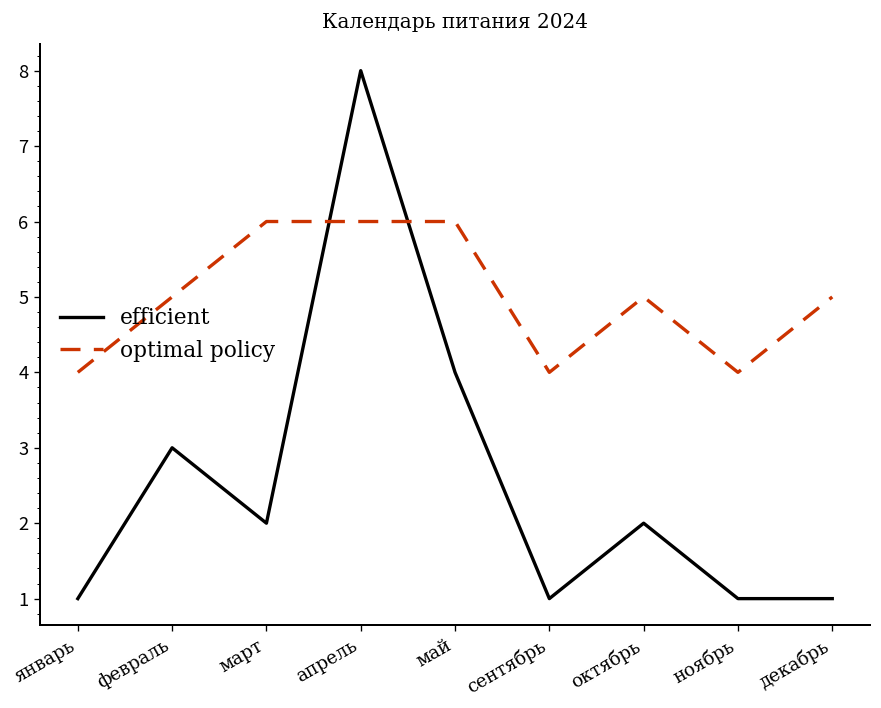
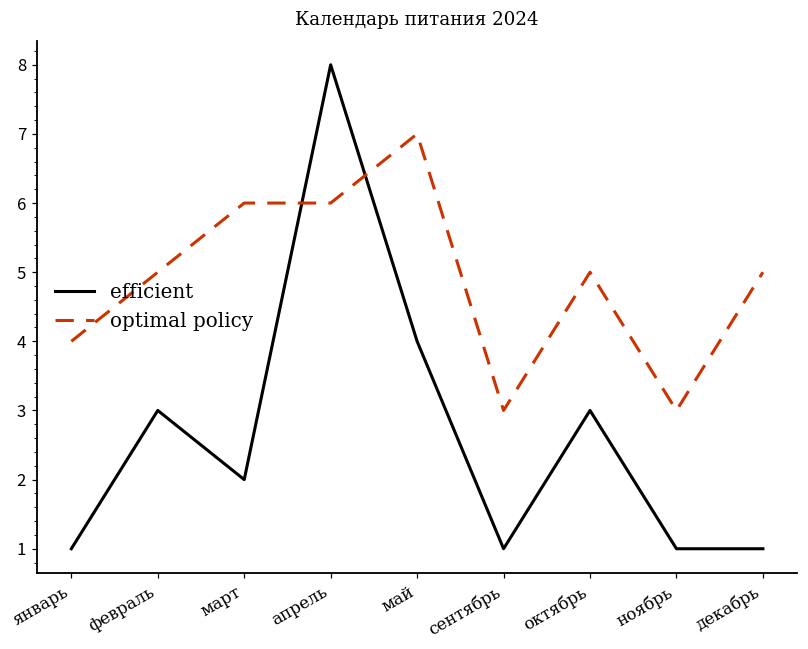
  {
    "efficient": {
      "январь": 1,
      "февраль": 3,
      "март": 2,
      "апрель": 8,
      "май": 4,
      "сентябрь": 1,
-     "октябрь": 2,
+     "октябрь": 3,
      "ноябрь": 1,
      "декабрь": 1
    },
    "optimal policy": {
      "январь": 4,
      "февраль": 5,
      "март": 6,
      "апрель": 6,
-     "май": 6,
-     "сентябрь": 4,
+     "май": 7,
+     "сентябрь": 3,
      "октябрь": 5,
-     "ноябрь": 4,
+     "ноябрь": 3,
      "декабрь": 5
    }
  }
